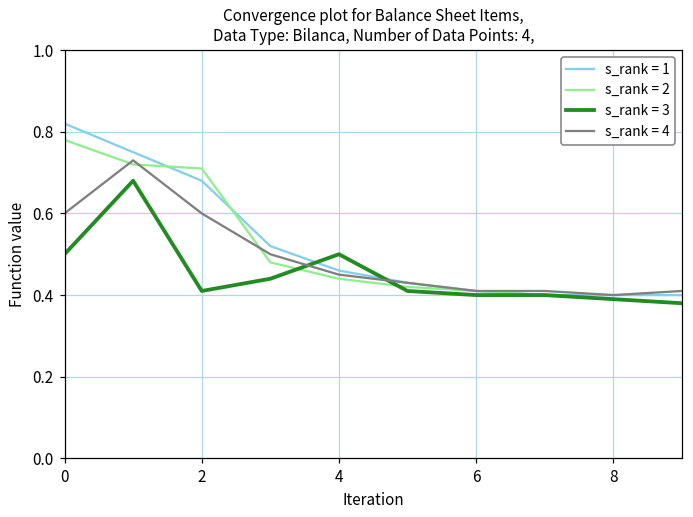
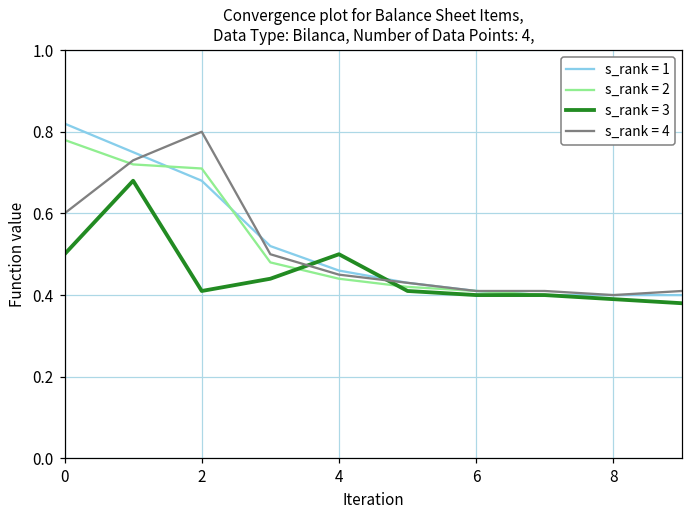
  {
    "s_rank = 1": {
      "0": 0.82,
      "2": 0.68,
      "4": 0.46
    },
    "s_rank = 2": {
      "0": 0.78,
      "2": 0.71,
      "4": 0.44
    },
    "s_rank = 3": {
      "0": 0.5,
      "2": 0.41,
      "4": 0.5,
      "6": 0.4
    },
    "s_rank = 4": {
      "0": 0.6,
-     "2": 0.6,
+     "2": 0.8,
      "4": 0.45
    }
  }
